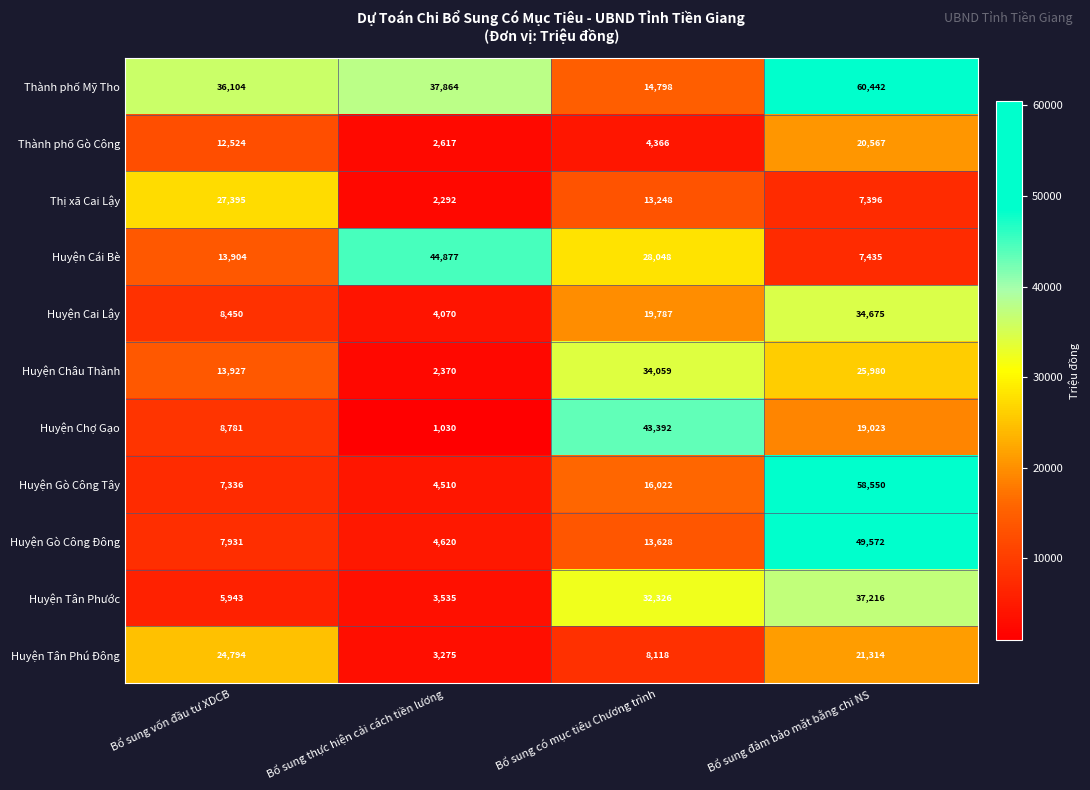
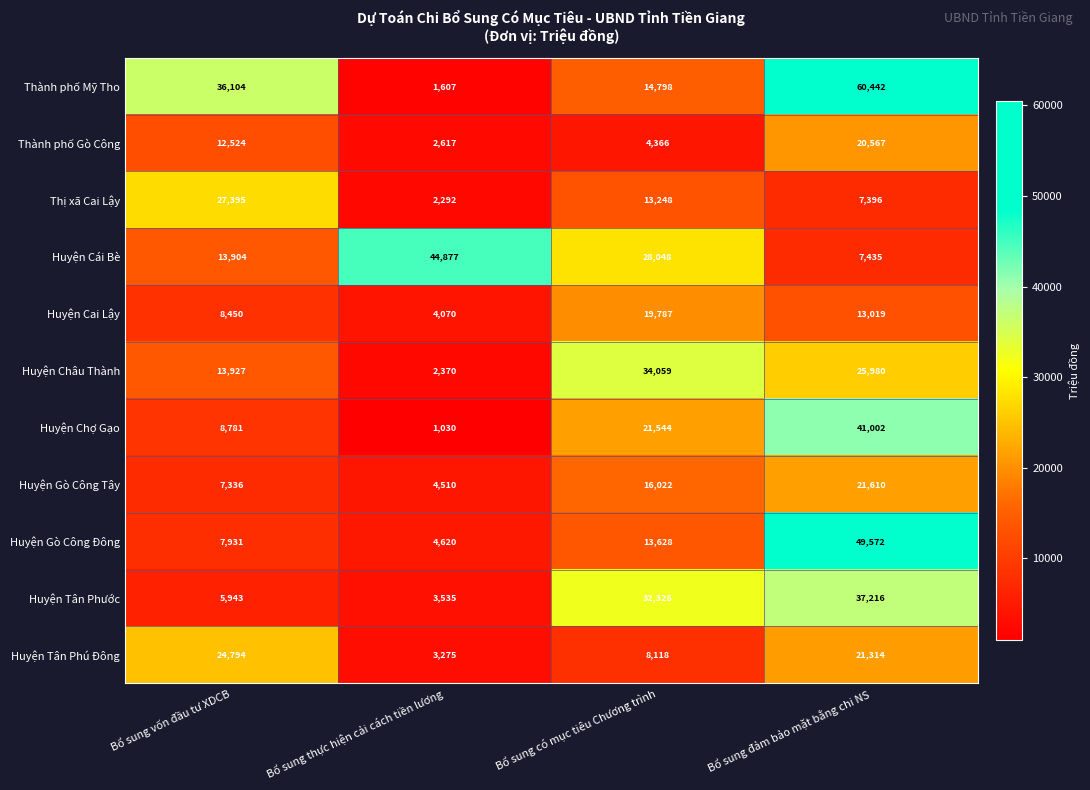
  {
    "Thành phố Mỹ Tho": {
      "Bổ sung vốn đầu tư XDCB": "36,104",
-     "Bổ sung thực hiện cải cách tiền lương": "37,864",
+     "Bổ sung thực hiện cải cách tiền lương": "1,607",
      "Bổ sung có mục tiêu Chương trình": "14,798",
      "Bổ sung đảm bảo mặt bằng chi NS": "60,442"
    },
    "Thành phố Gò Công": {
      "Bổ sung vốn đầu tư XDCB": "12,524",
      "Bổ sung thực hiện cải cách tiền lương": "2,617",
      "Bổ sung có mục tiêu Chương trình": "4,366",
      "Bổ sung đảm bảo mặt bằng chi NS": "20,567"
    },
    "Thị xã Cai Lậy": {
      "Bổ sung vốn đầu tư XDCB": "27,395",
      "Bổ sung thực hiện cải cách tiền lương": "2,292",
      "Bổ sung có mục tiêu Chương trình": "13,248",
      "Bổ sung đảm bảo mặt bằng chi NS": "7,396"
    },
    "Huyện Cái Bè": {
      "Bổ sung vốn đầu tư XDCB": "13,904",
      "Bổ sung thực hiện cải cách tiền lương": "44,877",
      "Bổ sung có mục tiêu Chương trình": "28,048",
      "Bổ sung đảm bảo mặt bằng chi NS": "7,435"
    },
    "Huyện Cai Lậy": {
      "Bổ sung vốn đầu tư XDCB": "8,450",
      "Bổ sung thực hiện cải cách tiền lương": "4,070",
      "Bổ sung có mục tiêu Chương trình": "19,787",
-     "Bổ sung đảm bảo mặt bằng chi NS": "34,675"
+     "Bổ sung đảm bảo mặt bằng chi NS": "13,019"
    },
    "Huyện Châu Thành": {
      "Bổ sung vốn đầu tư XDCB": "13,927",
      "Bổ sung thực hiện cải cách tiền lương": "2,370",
      "Bổ sung có mục tiêu Chương trình": "34,059",
      "Bổ sung đảm bảo mặt bằng chi NS": "25,980"
    },
    "Huyện Chợ Gạo": {
      "Bổ sung vốn đầu tư XDCB": "8,781",
      "Bổ sung thực hiện cải cách tiền lương": "1,030",
-     "Bổ sung có mục tiêu Chương trình": "43,392",
-     "Bổ sung đảm bảo mặt bằng chi NS": "19,023"
+     "Bổ sung có mục tiêu Chương trình": "21,544",
+     "Bổ sung đảm bảo mặt bằng chi NS": "41,002"
    },
    "Huyện Gò Công Tây": {
      "Bổ sung vốn đầu tư XDCB": "7,336",
      "Bổ sung thực hiện cải cách tiền lương": "4,510",
      "Bổ sung có mục tiêu Chương trình": "16,022",
-     "Bổ sung đảm bảo mặt bằng chi NS": "58,550"
+     "Bổ sung đảm bảo mặt bằng chi NS": "21,610"
    },
    "Huyện Gò Công Đông": {
      "Bổ sung vốn đầu tư XDCB": "7,931",
      "Bổ sung thực hiện cải cách tiền lương": "4,620",
      "Bổ sung có mục tiêu Chương trình": "13,628",
      "Bổ sung đảm bảo mặt bằng chi NS": "49,572"
    },
    "Huyện Tân Phước": {
      "Bổ sung vốn đầu tư XDCB": "5,943",
      "Bổ sung thực hiện cải cách tiền lương": "3,535",
      "Bổ sung có mục tiêu Chương trình": "32,326",
      "Bổ sung đảm bảo mặt bằng chi NS": "37,216"
    },
    "Huyện Tân Phú Đông": {
      "Bổ sung vốn đầu tư XDCB": "24,794",
      "Bổ sung thực hiện cải cách tiền lương": "3,275",
      "Bổ sung có mục tiêu Chương trình": "8,118",
      "Bổ sung đảm bảo mặt bằng chi NS": "21,314"
    }
  }
